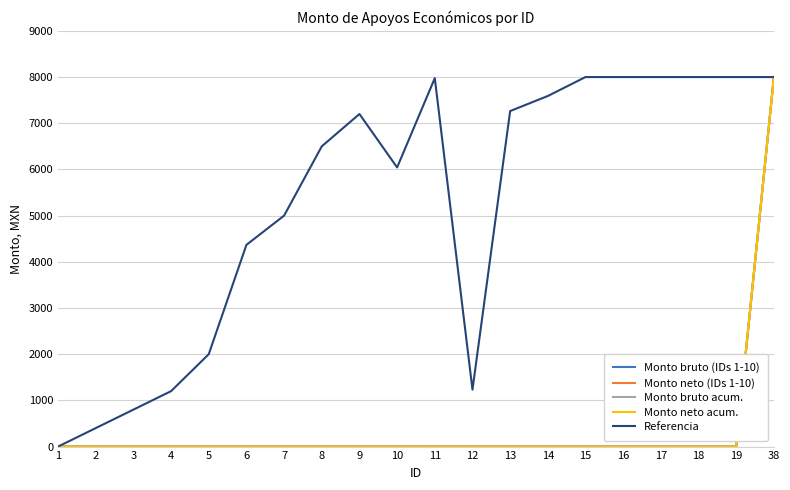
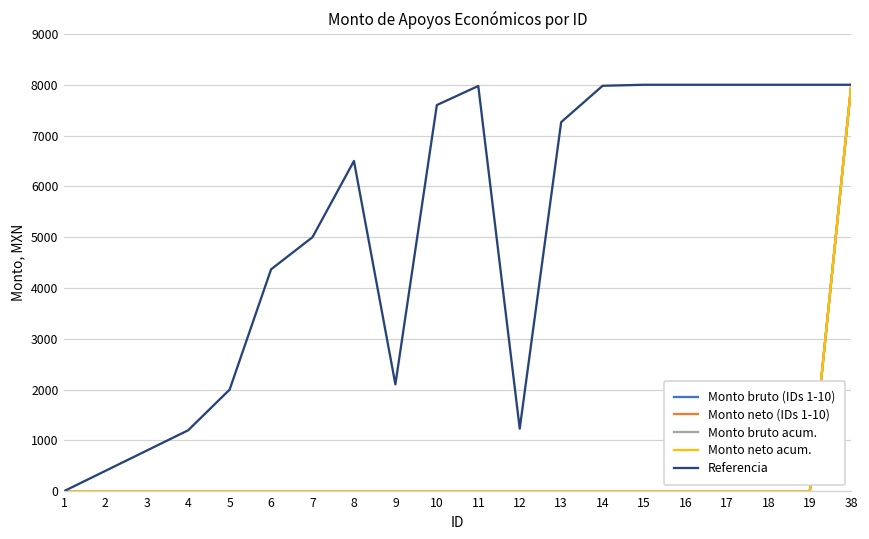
  {
    "Monto neto acum.": {
      "2": 0,
      "3": 0,
      "4": 0,
      "5": 0,
      "6": 0,
      "7": 0,
      "8": 0,
      "9": 0,
      "10": 0,
      "11": 0,
      "12": 0,
      "13": 0,
      "14": 0,
      "15": 0,
      "16": 0,
      "17": 0,
      "18": 0,
      "19": 0
    },
    "Referencia": {
      "2": 400,
      "3": 800,
      "4": 1200,
      "5": 2000,
      "6": 4400,
      "7": 5000,
      "8": 6500,
-     "9": 7200,
-     "10": 6000,
+     "9": 2100,
+     "10": 7600,
      "11": 8000,
      "12": 1200,
      "13": 7300,
-     "14": 7600,
+     "14": 8000,
      "15": 8000,
      "16": 8000,
      "17": 8000,
      "18": 8000,
      "19": 8000
    }
  }
